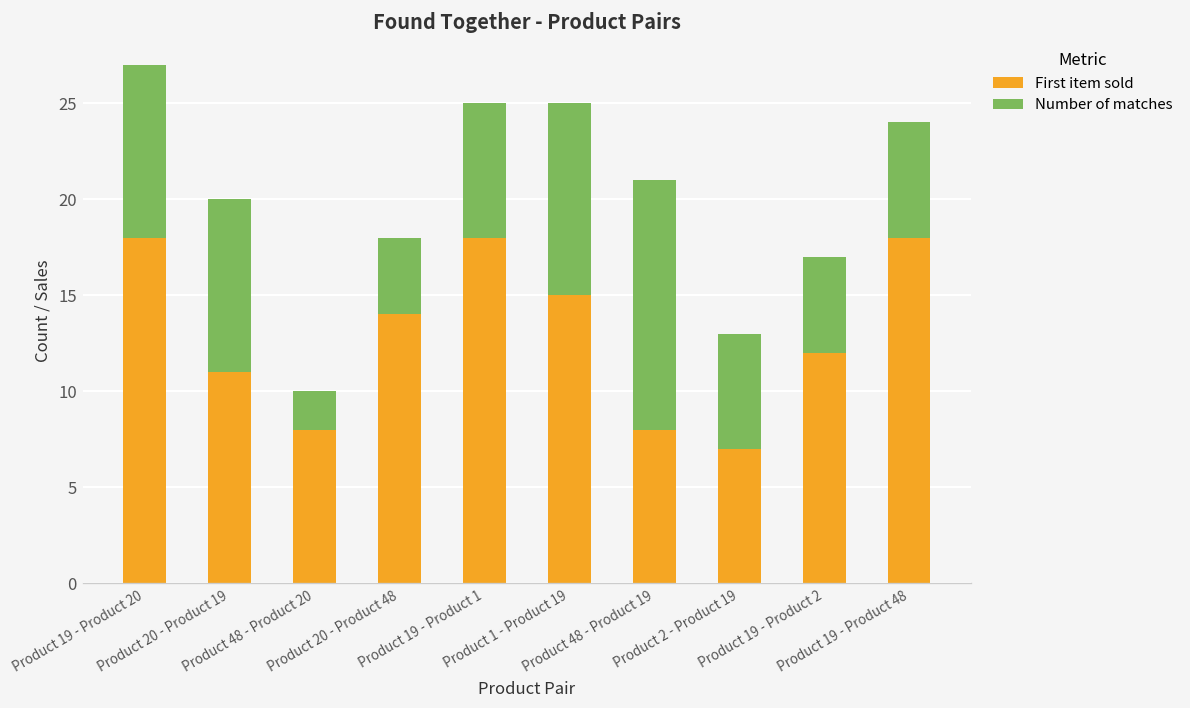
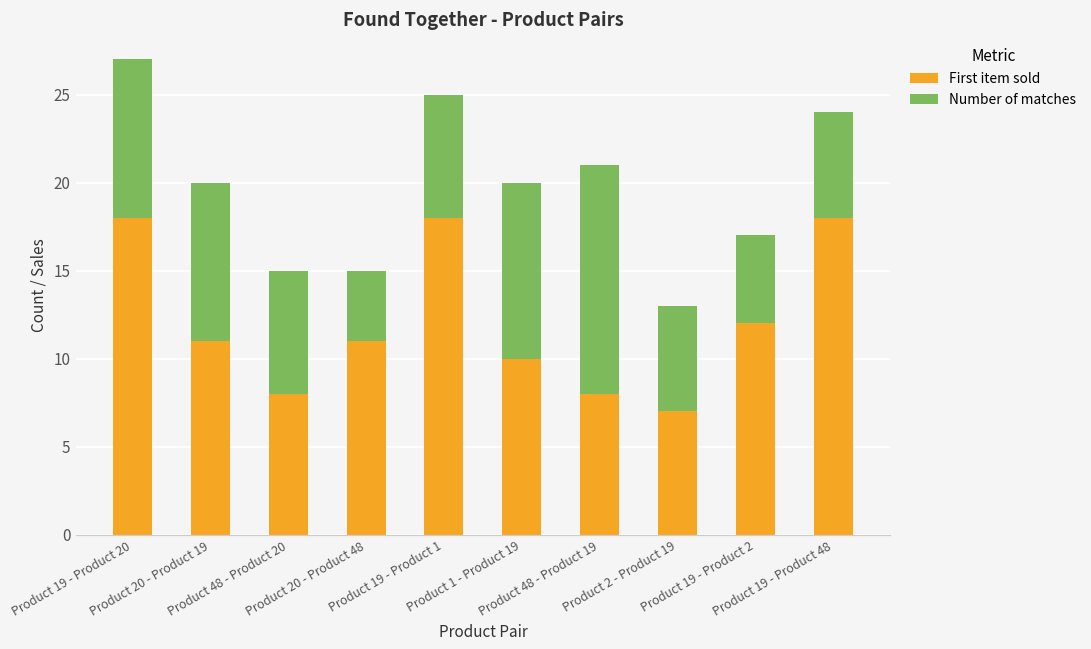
  {
    "First item sold": {
      "Product 19 - Product 20": 18,
      "Product 20 - Product 19": 11,
      "Product 48 - Product 20": 8,
-     "Product 20 - Product 48": 14,
+     "Product 20 - Product 48": 11,
      "Product 19 - Product 1": 18,
-     "Product 1 - Product 19": 15,
+     "Product 1 - Product 19": 10,
      "Product 48 - Product 19": 8,
      "Product 2 - Product 19": 7,
      "Product 19 - Product 2": 12,
      "Product 19 - Product 48": 18
    },
    "Number of matches": {
      "Product 19 - Product 20": 9,
      "Product 20 - Product 19": 9,
-     "Product 48 - Product 20": 2,
+     "Product 48 - Product 20": 7,
      "Product 20 - Product 48": 4,
      "Product 19 - Product 1": 7,
      "Product 1 - Product 19": 10,
      "Product 48 - Product 19": 13,
      "Product 2 - Product 19": 6,
      "Product 19 - Product 2": 5,
      "Product 19 - Product 48": 6
    }
  }
